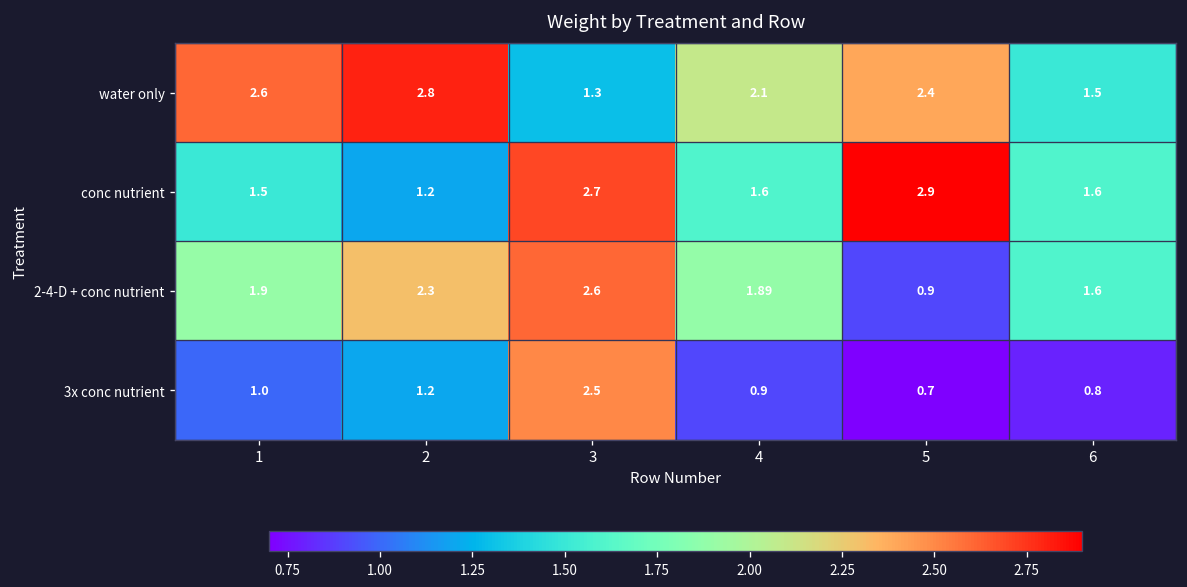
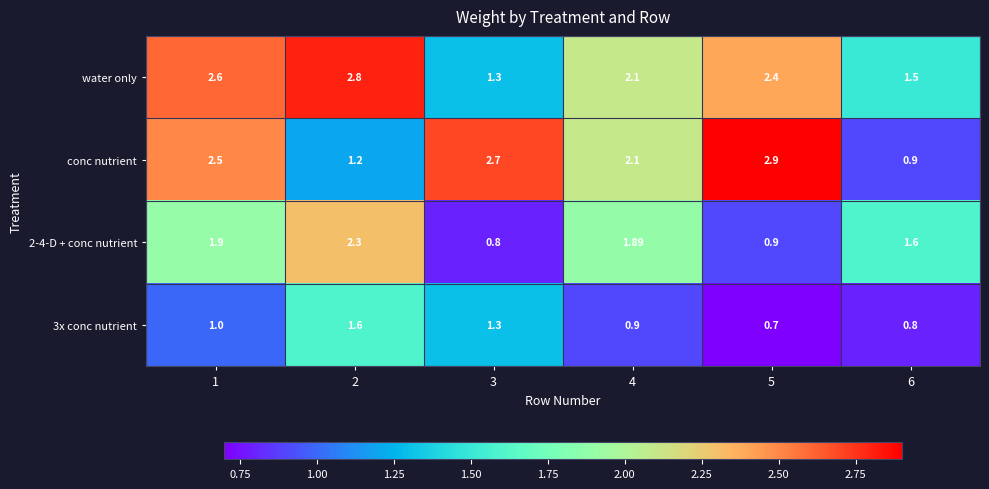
  {
    "water only": {
      "1": 2.6,
      "2": 2.8,
      "3": 1.3,
      "4": 2.1,
      "5": 2.4,
      "6": 1.5
    },
    "conc nutrient": {
-     "1": 1.5,
+     "1": 2.5,
      "2": 1.2,
      "3": 2.7,
-     "4": 1.6,
+     "4": 2.1,
      "5": 2.9,
-     "6": 1.6
+     "6": 0.9
    },
    "2-4-D + conc nutrient": {
      "1": 1.9,
      "2": 2.3,
-     "3": 2.6,
+     "3": 0.8,
      "4": 1.89,
      "5": 0.9,
      "6": 1.6
    },
    "3x conc nutrient": {
      "1": 1.0,
-     "2": 1.2,
-     "3": 2.5,
+     "2": 1.6,
+     "3": 1.3,
      "4": 0.9,
      "5": 0.7,
      "6": 0.8
    }
  }
